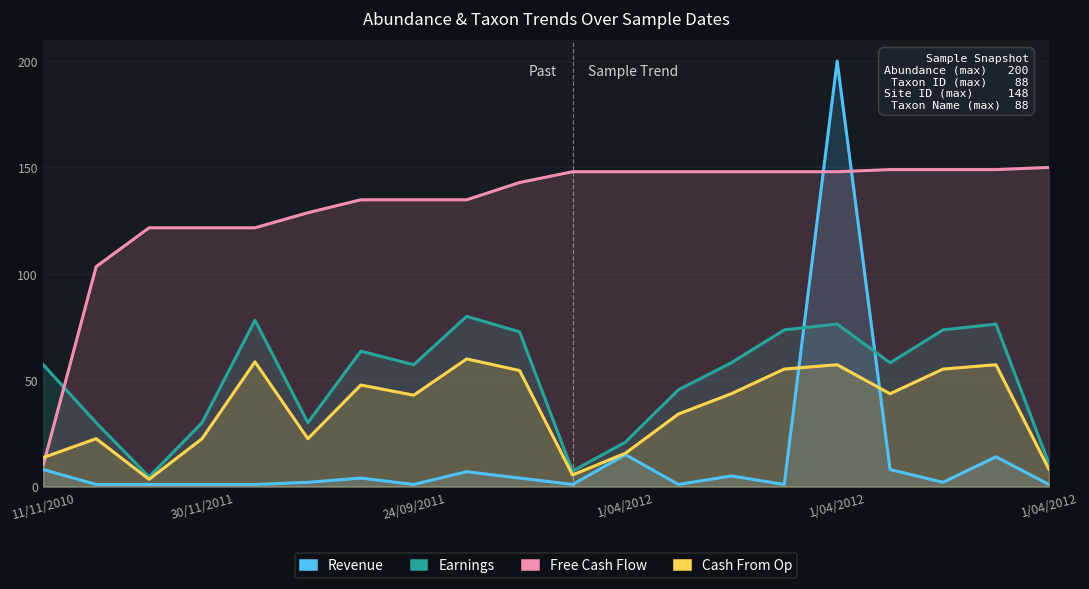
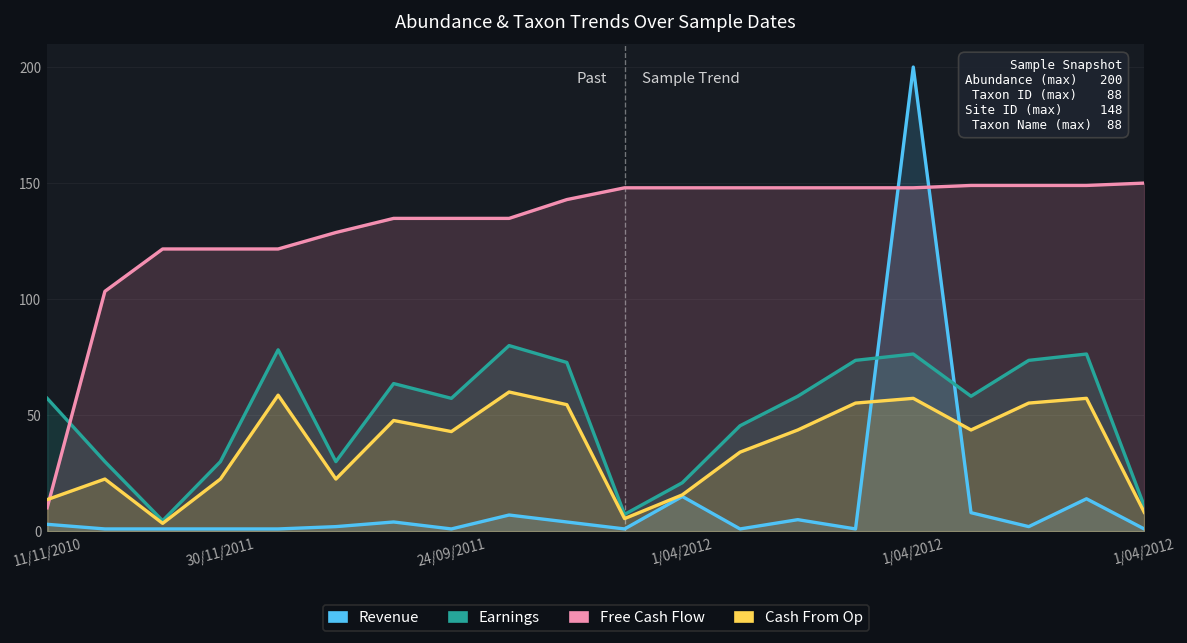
  {
    "Revenue": {
-     "11/11/2010": 8
+     "11/11/2010": 3
    },
    "Earnings": {
      "11/11/2010": 57
    },
    "Free Cash Flow": {
      "11/11/2010": 10
    },
    "Cash From Op": {
      "11/11/2010": 14
    }
  }
